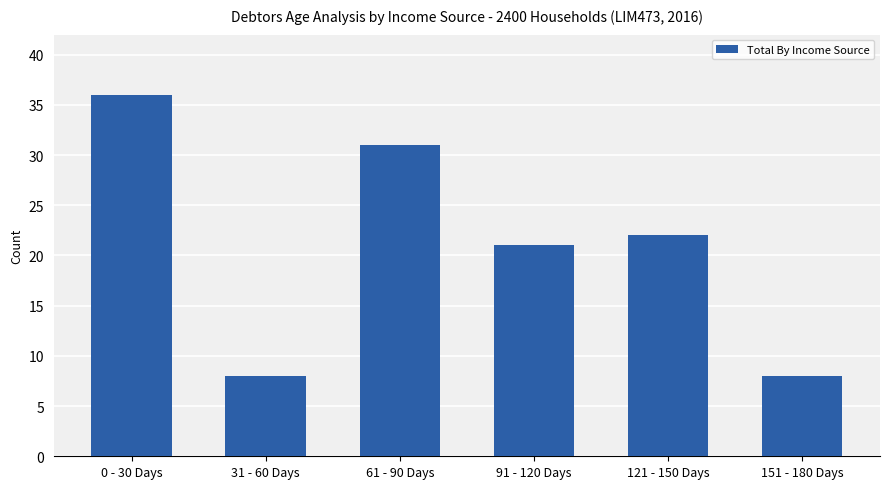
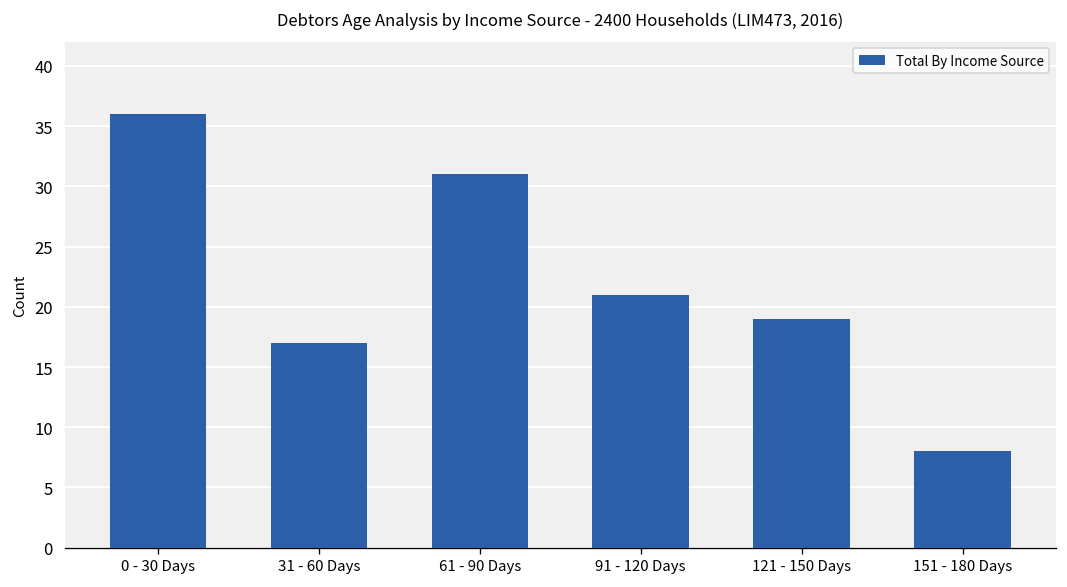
  {
    "0 - 30 Days": 36,
-   "31 - 60 Days": 8,
+   "31 - 60 Days": 17,
    "61 - 90 Days": 31,
    "91 - 120 Days": 21,
-   "121 - 150 Days": 22,
+   "121 - 150 Days": 19,
    "151 - 180 Days": 8
  }
